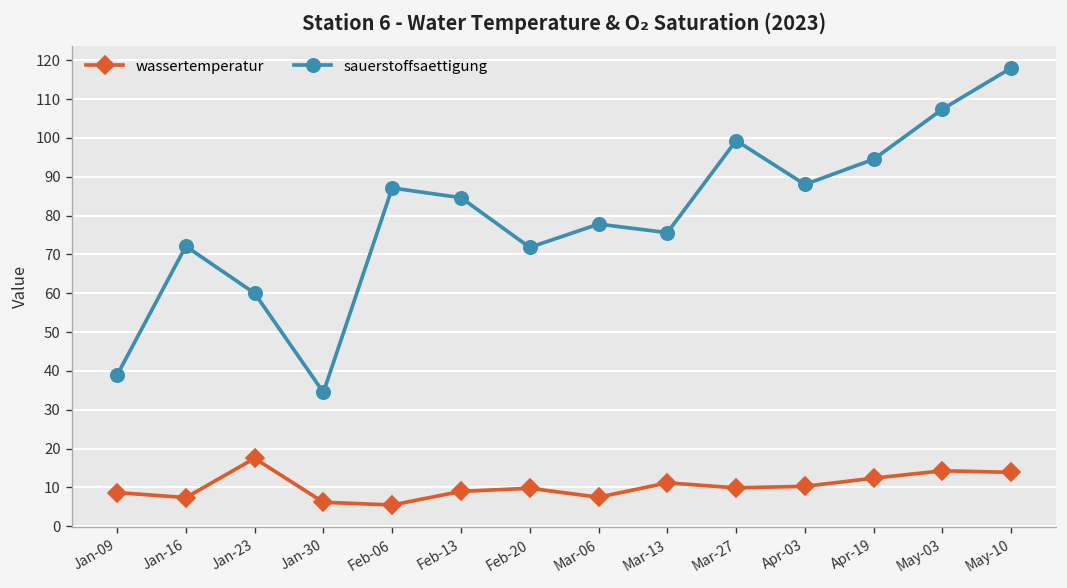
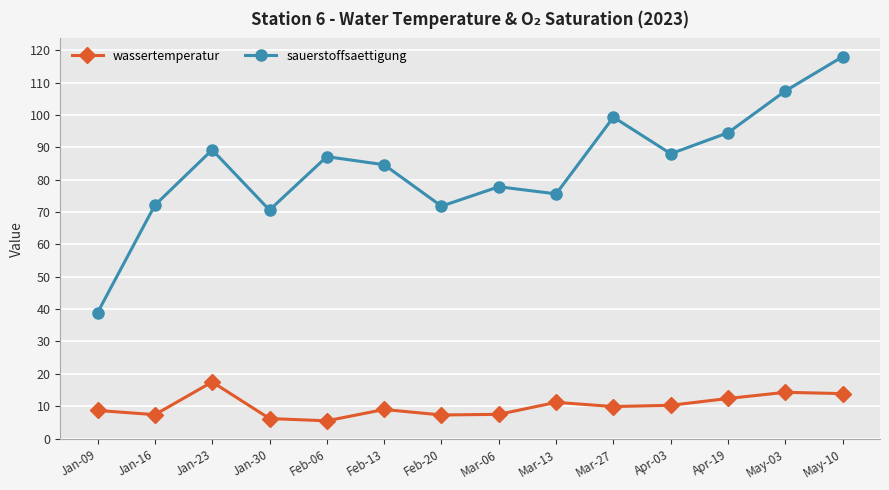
  {
    "wassertemperatur": {
      "Jan-09": 9,
      "Jan-16": 7,
      "Jan-23": 18,
      "Jan-30": 6,
      "Feb-06": 6,
      "Feb-13": 9,
-     "Feb-20": 10,
+     "Feb-20": 7,
      "Mar-06": 8,
      "Mar-13": 11,
      "Mar-27": 10,
      "Apr-03": 10,
      "Apr-19": 12,
      "May-03": 14,
      "May-10": 14
    },
    "sauerstoffsaettigung": {
      "Jan-09": 39,
      "Jan-16": 72,
-     "Jan-23": 60,
-     "Jan-30": 35,
+     "Jan-23": 89,
+     "Jan-30": 71,
      "Feb-06": 87,
      "Feb-13": 85,
      "Feb-20": 72,
      "Mar-06": 78,
      "Mar-13": 76,
      "Mar-27": 99,
      "Apr-03": 88,
      "Apr-19": 95,
      "May-03": 107,
      "May-10": 118
    }
  }
